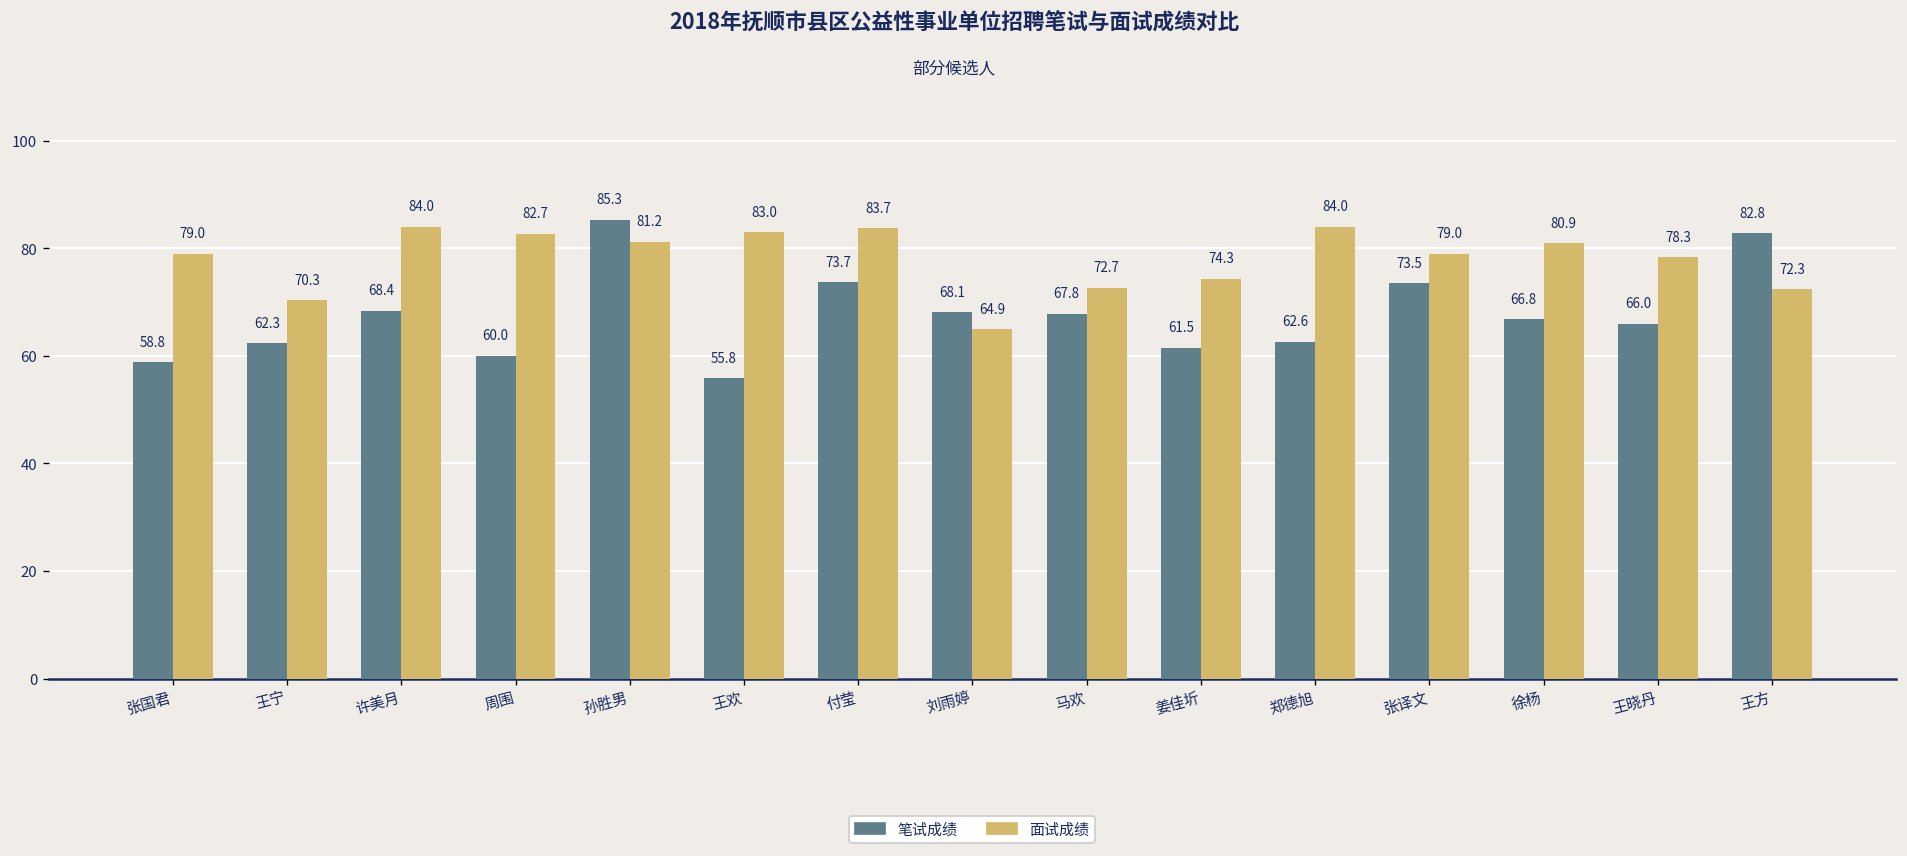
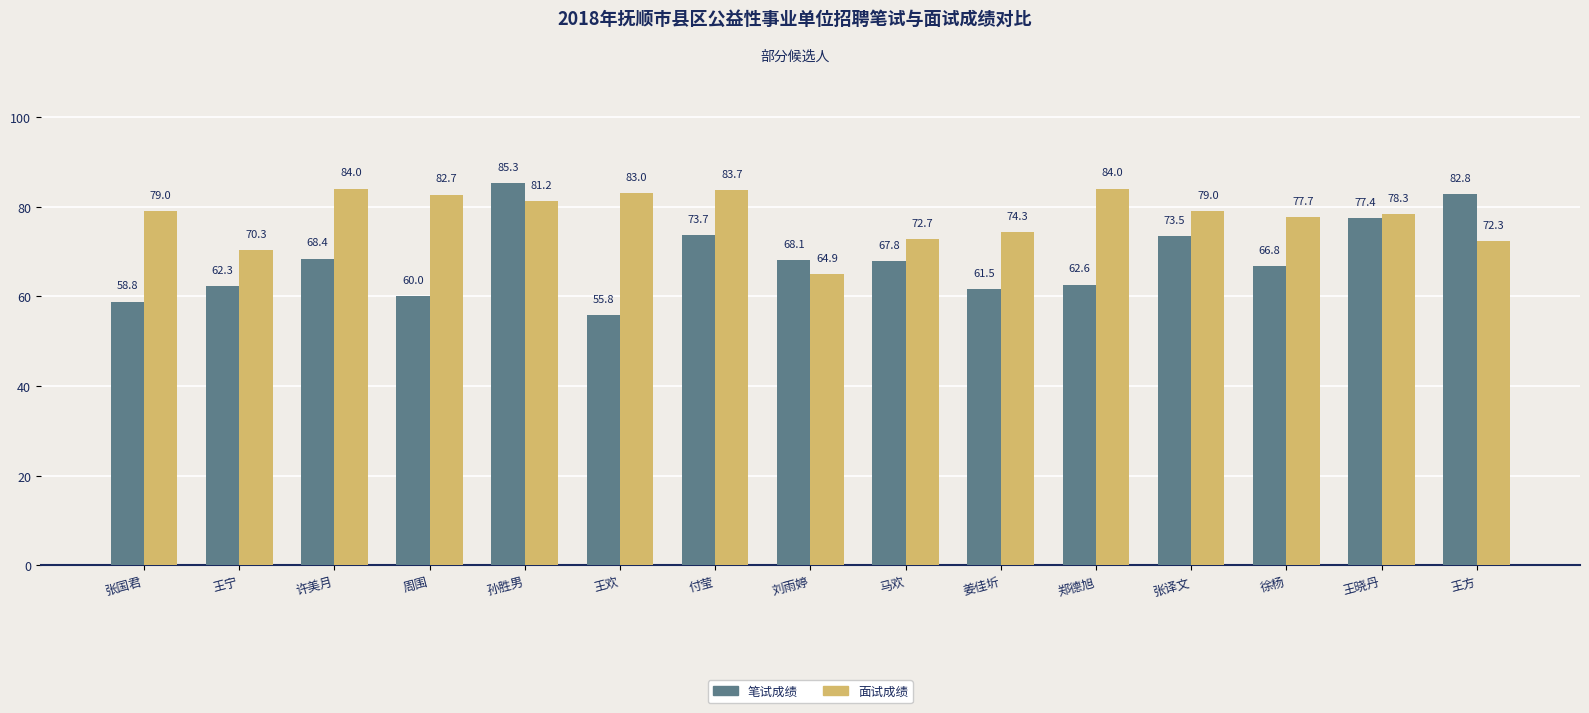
  {
    "笔试成绩": {
      "张国君": 58.8,
      "王宁": 62.3,
      "许美月": 68.4,
      "周围": 60.0,
      "孙胜男": 85.3,
      "王欢": 55.8,
      "付莹": 73.7,
      "刘雨婷": 68.1,
      "马欢": 67.8,
      "姜佳圻": 61.5,
      "郑德旭": 62.6,
      "张译文": 73.5,
      "徐杨": 66.8,
-     "王晓丹": 66.0,
+     "王晓丹": 77.4,
      "王方": 82.8
    },
    "面试成绩": {
      "张国君": 79.0,
      "王宁": 70.3,
      "许美月": 84.0,
      "周围": 82.7,
      "孙胜男": 81.2,
      "王欢": 83.0,
      "付莹": 83.7,
      "刘雨婷": 64.9,
      "马欢": 72.7,
      "姜佳圻": 74.3,
      "郑德旭": 84.0,
      "张译文": 79.0,
-     "徐杨": 80.9,
+     "徐杨": 77.7,
      "王晓丹": 78.3,
      "王方": 72.3
    }
  }
